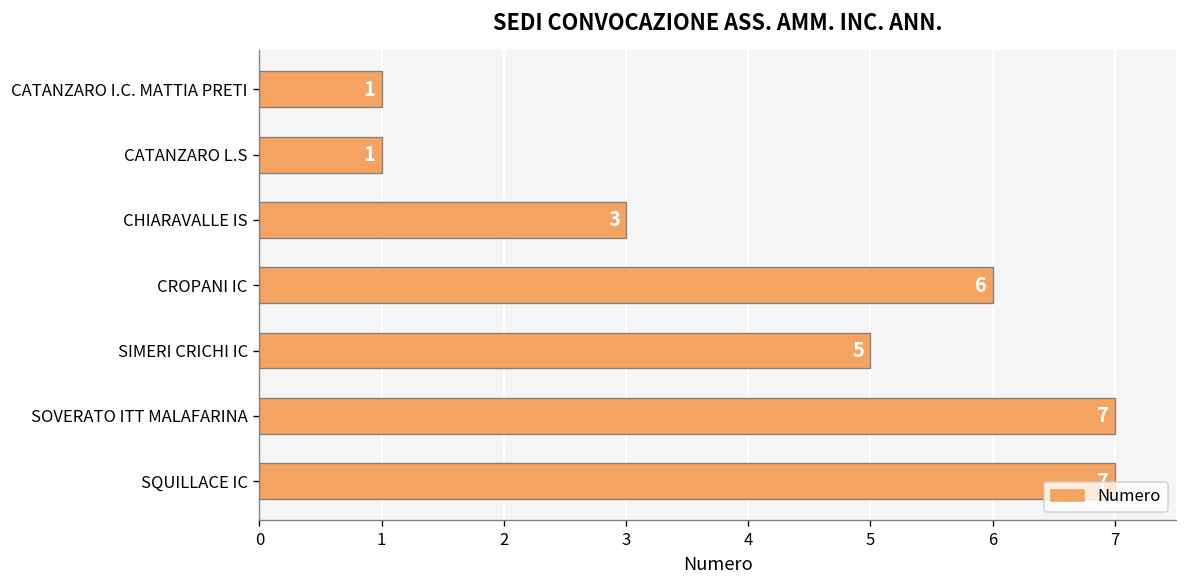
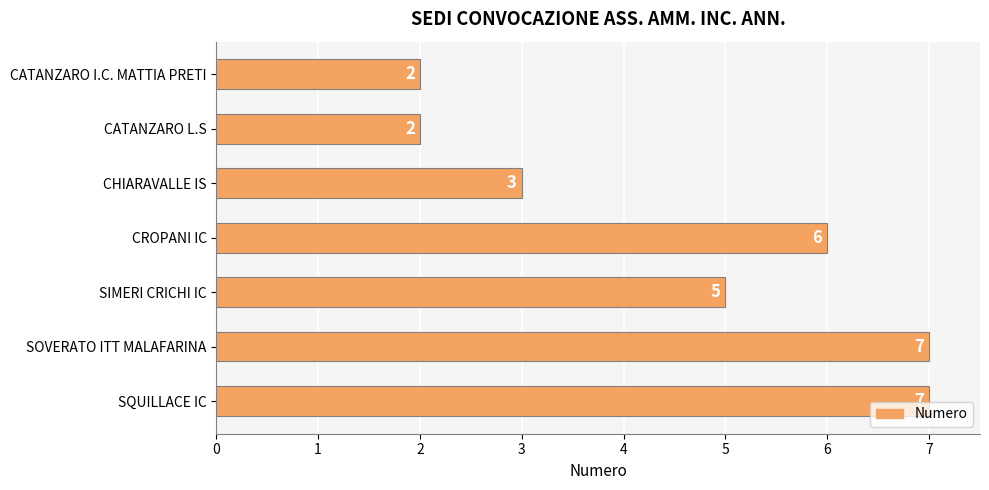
  {
-   "CATANZARO I.C. MATTIA PRETI": 1,
-   "CATANZARO L.S": 1,
+   "CATANZARO I.C. MATTIA PRETI": 2,
+   "CATANZARO L.S": 2,
    "CHIARAVALLE IS": 3,
    "CROPANI IC": 6,
    "SIMERI CRICHI IC": 5,
    "SOVERATO ITT MALAFARINA": 7
  }
